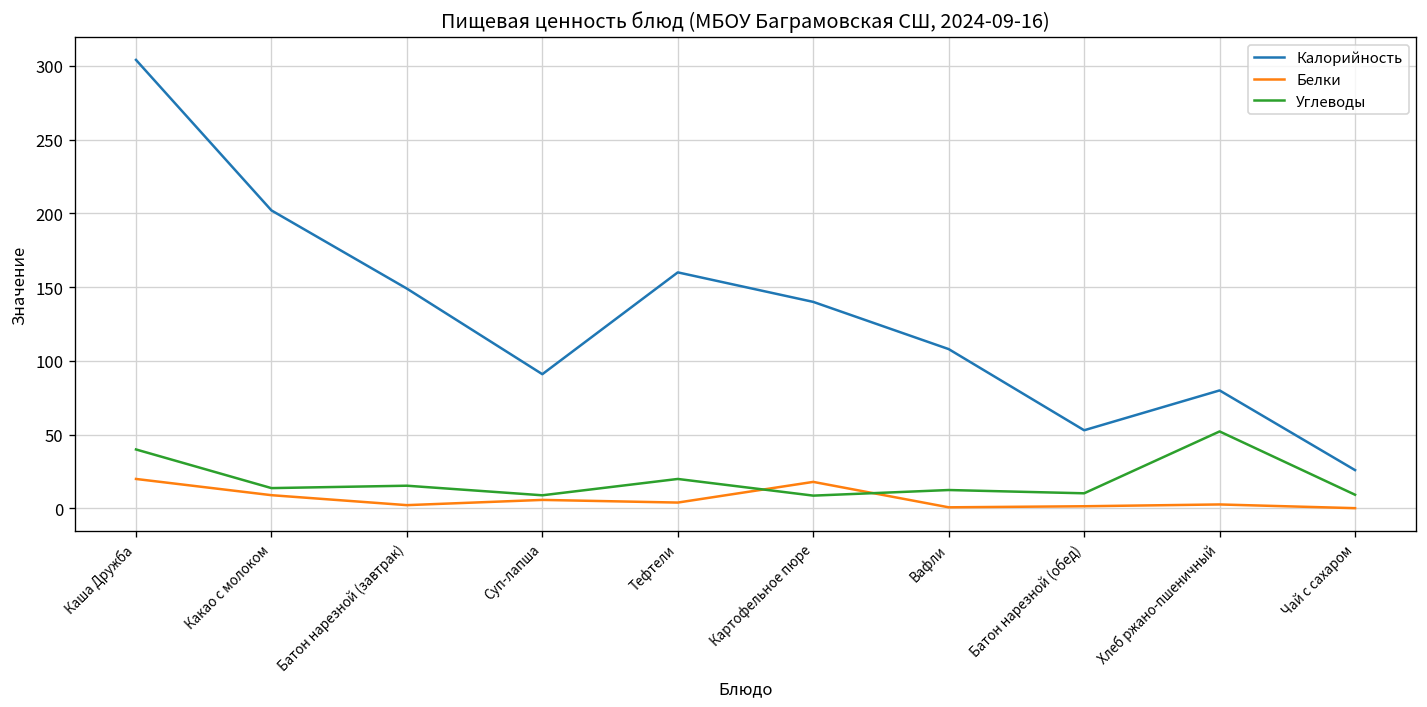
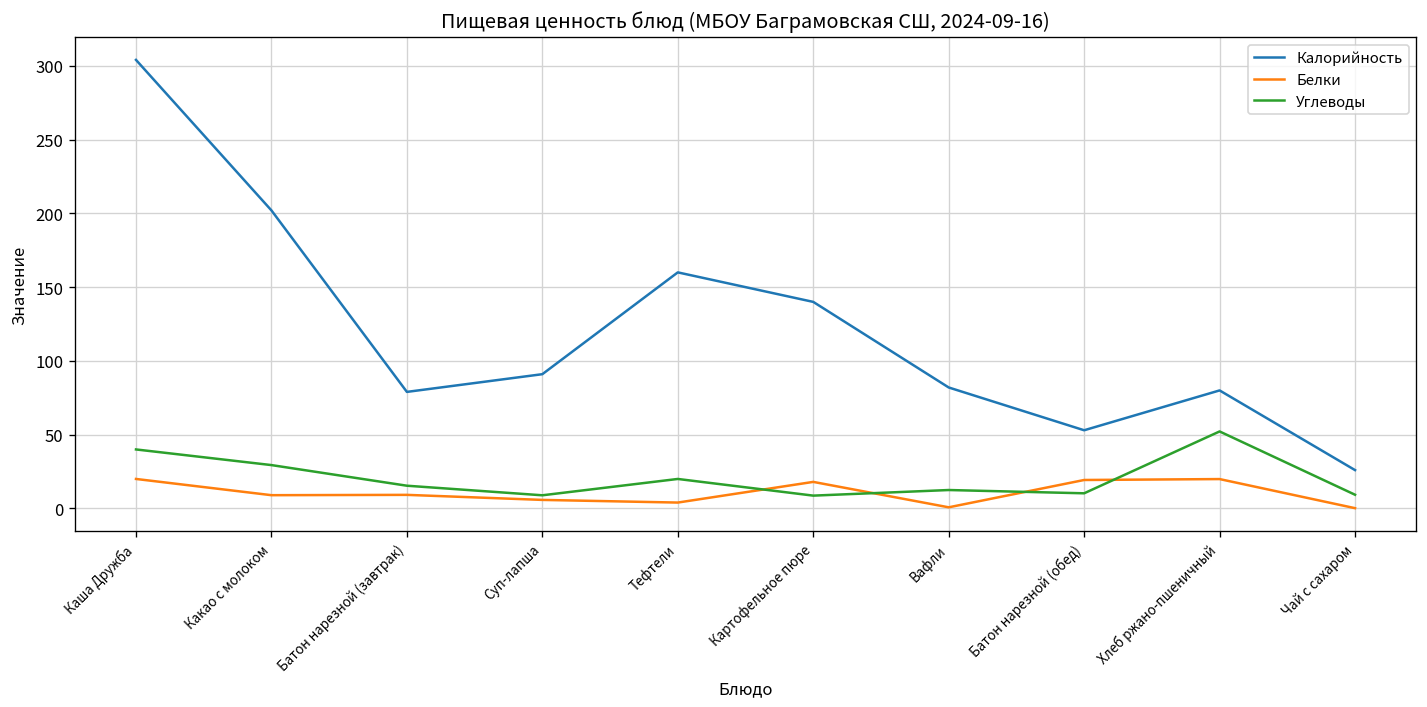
  {
    "Калорийность": {
      "Каша Дружба": 304,
      "Какао с молоком": 202,
-     "Батон нарезной (завтрак)": 149,
+     "Батон нарезной (завтрак)": 79,
      "Суп-лапша": 91,
      "Тефтели": 160,
      "Картофельное пюре": 140,
-     "Вафли": 108,
+     "Вафли": 82,
      "Батон нарезной (обед)": 53,
      "Хлеб ржано-пшеничный": 80,
      "Чай с сахаром": 26
    },
    "Белки": {
      "Каша Дружба": 20,
      "Какао с молоком": 9,
-     "Батон нарезной (завтрак)": 2,
+     "Батон нарезной (завтрак)": 9,
      "Суп-лапша": 6,
      "Тефтели": 4,
      "Картофельное пюре": 18,
      "Вафли": 1,
-     "Батон нарезной (обед)": 2,
-     "Хлеб ржано-пшеничный": 3,
+     "Батон нарезной (обед)": 19,
+     "Хлеб ржано-пшеничный": 20,
      "Чай с сахаром": 0
    },
    "Углеводы": {
      "Каша Дружба": 40,
-     "Какао с молоком": 14,
+     "Какао с молоком": 29,
      "Батон нарезной (завтрак)": 15,
      "Суп-лапша": 9,
      "Тефтели": 20,
      "Картофельное пюре": 9,
      "Вафли": 13,
      "Батон нарезной (обед)": 10,
      "Хлеб ржано-пшеничный": 52,
      "Чай с сахаром": 9
    }
  }
